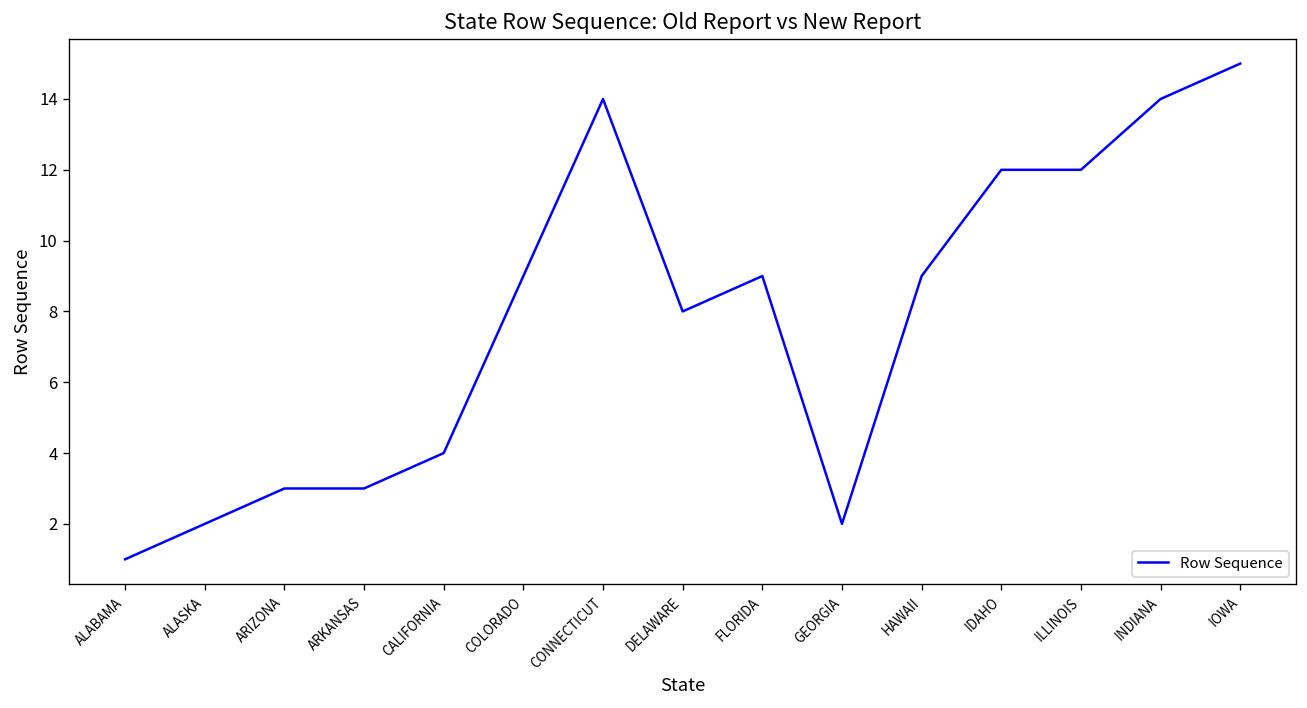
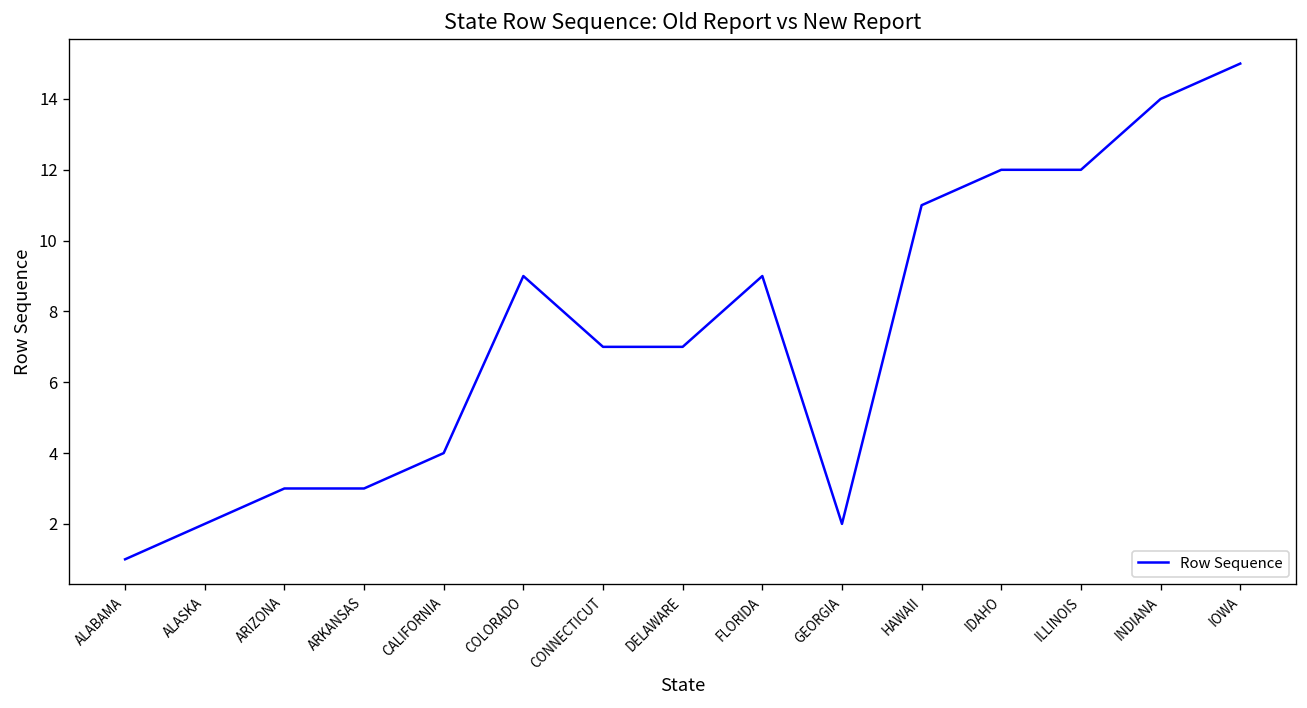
  {
    "ALABAMA": 1,
    "ALASKA": 2,
    "ARIZONA": 3,
    "ARKANSAS": 3,
    "CALIFORNIA": 4,
    "COLORADO": 9,
-   "CONNECTICUT": 14,
-   "DELAWARE": 8,
+   "CONNECTICUT": 7,
+   "DELAWARE": 7,
    "FLORIDA": 9,
    "GEORGIA": 2,
-   "HAWAII": 9,
+   "HAWAII": 11,
    "IDAHO": 12,
    "ILLINOIS": 12,
    "INDIANA": 14,
    "IOWA": 15
  }
